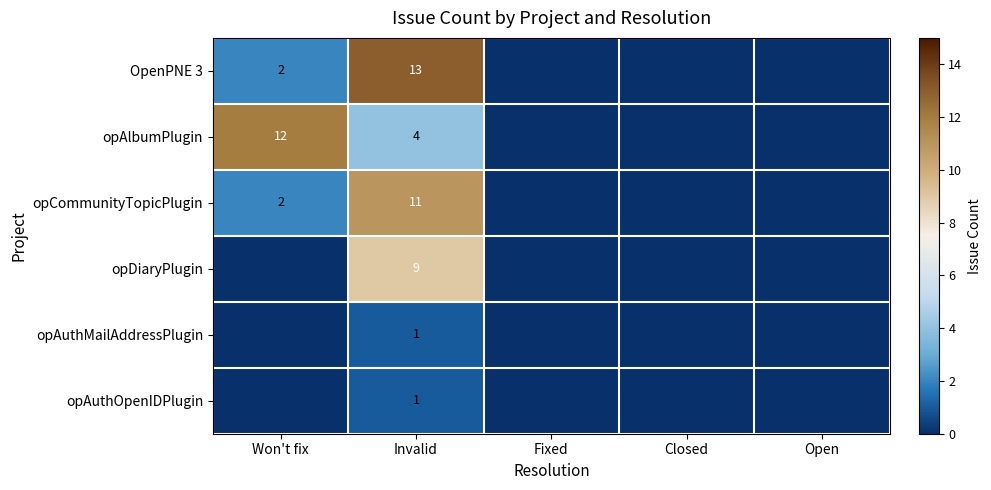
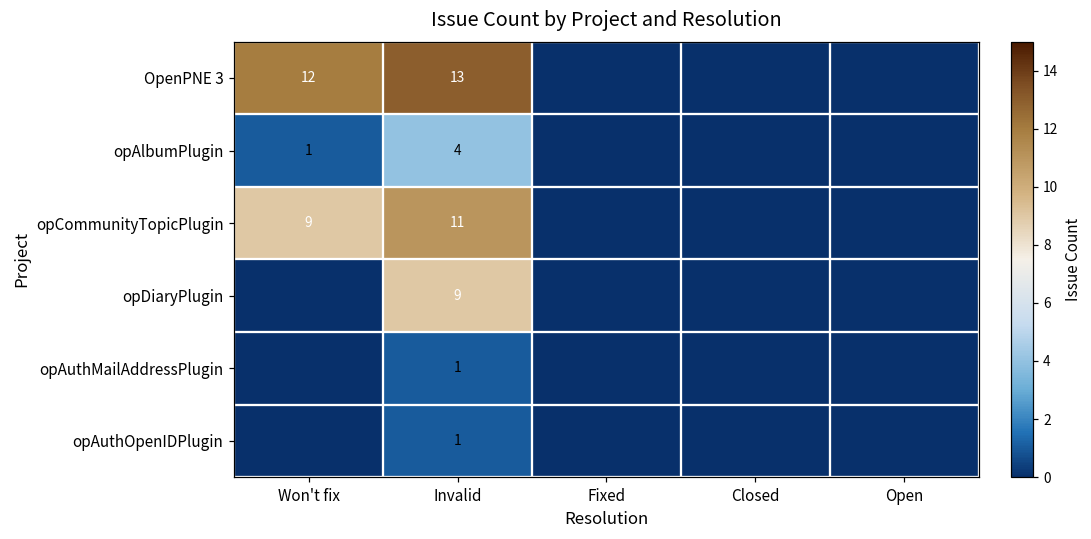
  {
    "OpenPNE 3": {
-     "Won't fix": 2,
+     "Won't fix": 12,
      "Invalid": 13
    },
    "opAlbumPlugin": {
-     "Won't fix": 12,
+     "Won't fix": 1,
      "Invalid": 4
    },
    "opCommunityTopicPlugin": {
-     "Won't fix": 2,
+     "Won't fix": 9,
      "Invalid": 11
    },
    "opDiaryPlugin": {
      "Invalid": 9
    },
    "opAuthMailAddressPlugin": {
      "Invalid": 1
    },
    "opAuthOpenIDPlugin": {
      "Invalid": 1
    }
  }
